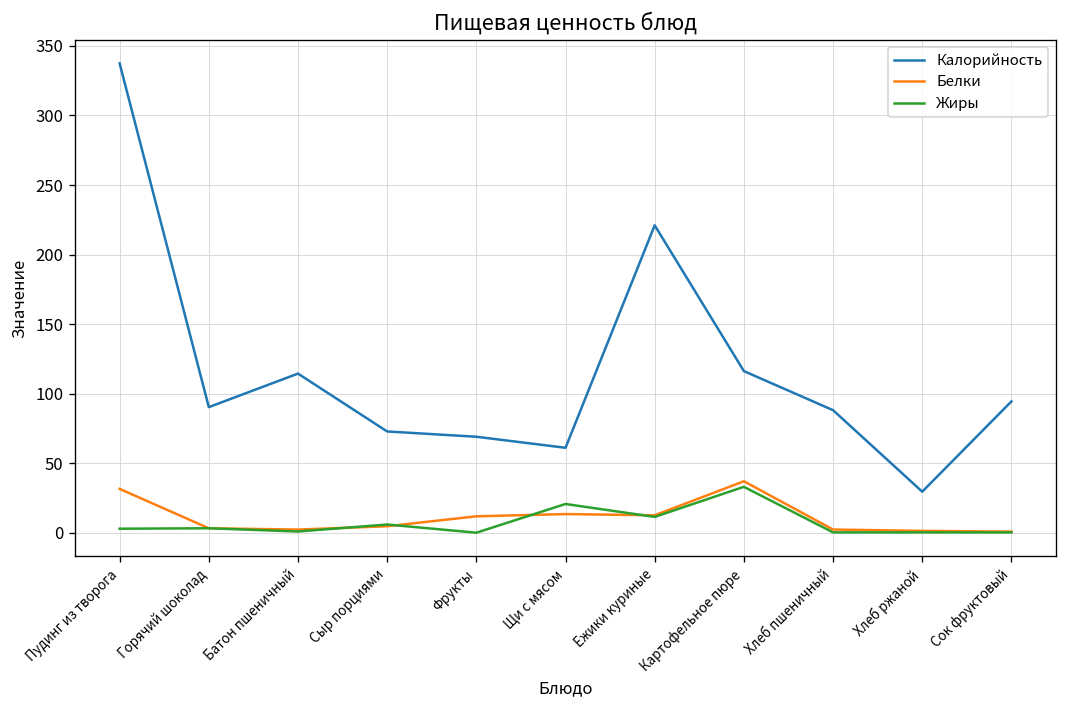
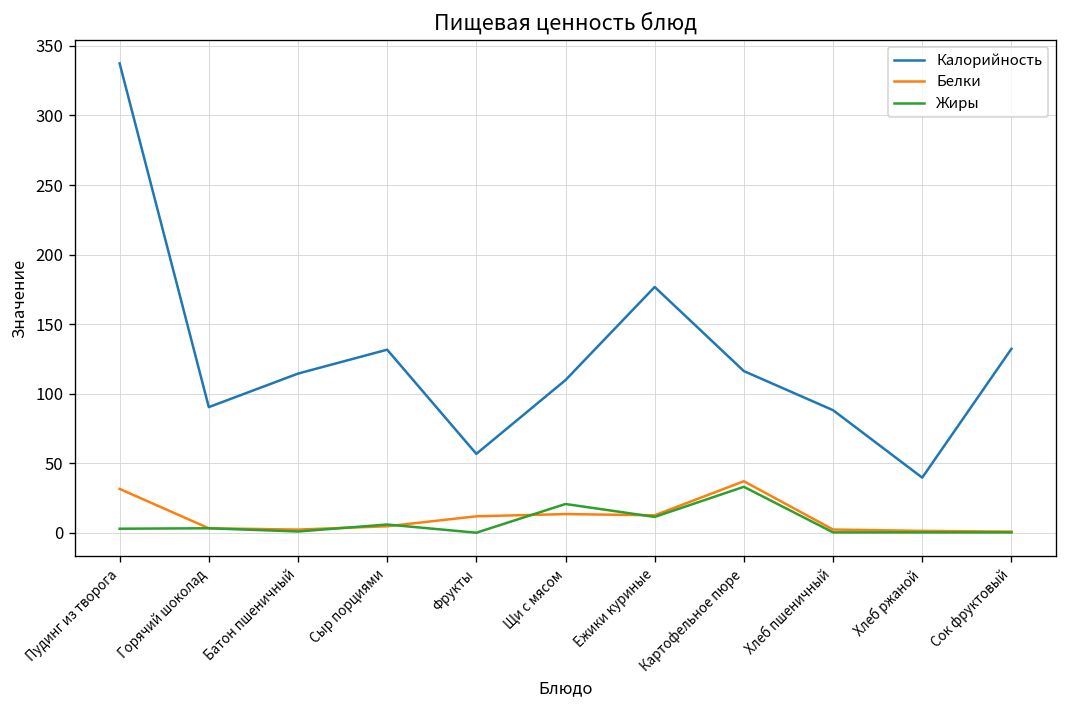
  {
    "Калорийность": {
      "Пудинг из творога": 337,
      "Горячий шоколад": 90,
      "Батон пшеничный": 114,
-     "Сыр порциями": 73,
-     "Фрукты": 69,
-     "Щи с мясом": 61,
-     "Ежики куриные": 221,
+     "Сыр порциями": 132,
+     "Фрукты": 57,
+     "Щи с мясом": 110,
+     "Ежики куриные": 177,
      "Картофельное пюре": 116,
      "Хлеб пшеничный": 88,
-     "Хлеб ржаной": 30,
-     "Сок фруктовый": 94
+     "Хлеб ржаной": 40,
+     "Сок фруктовый": 132
    },
    "Белки": {
      "Пудинг из творога": 32,
      "Фрукты": 12,
      "Щи с мясом": 13,
      "Картофельное пюре": 37
    },
    "Жиры": {
      "Пудинг из творога": 3,
      "Фрукты": 0,
      "Щи с мясом": 21,
      "Картофельное пюре": 33
    }
  }
